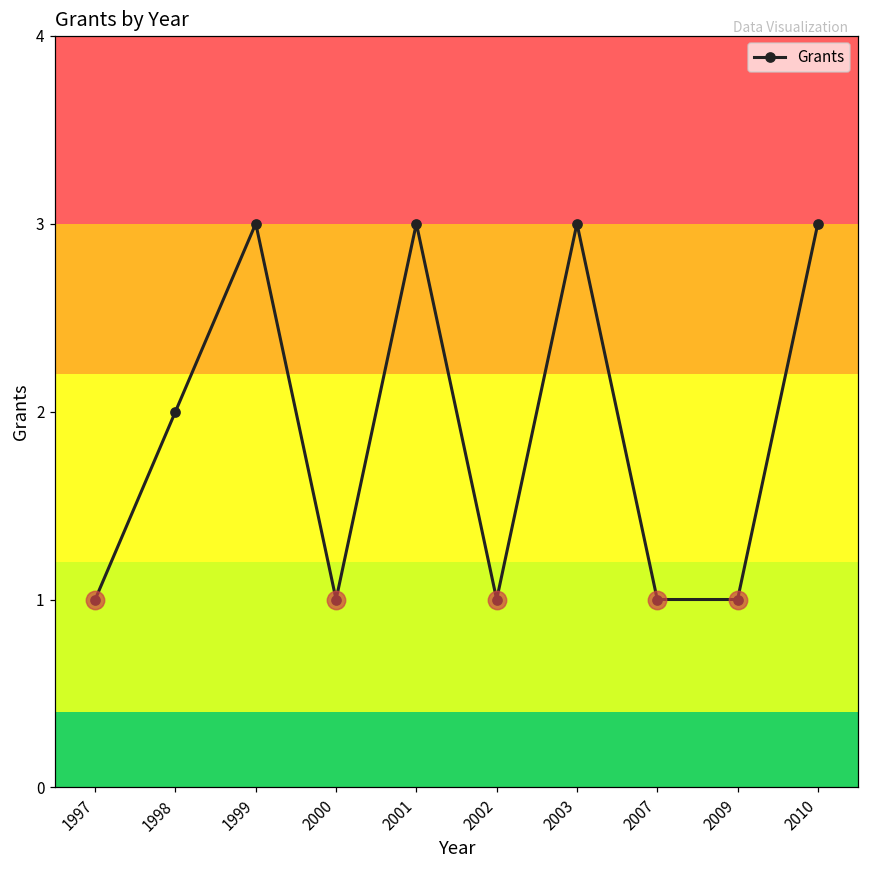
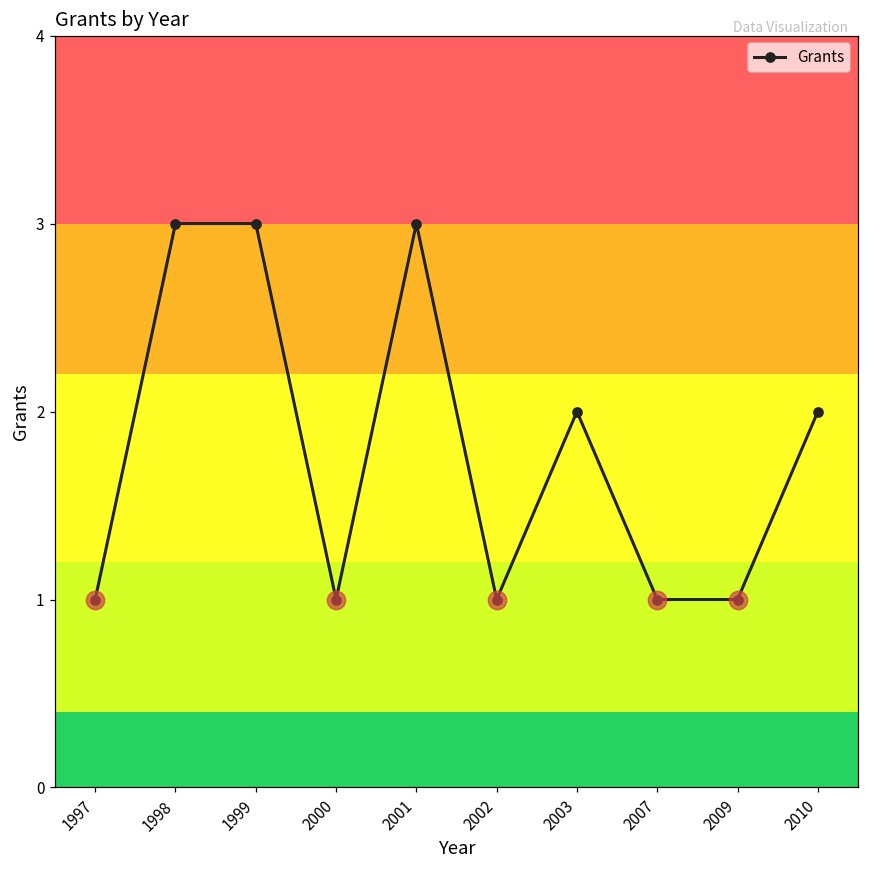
  {
    "Grants": {
-     "1998": 2,
+     "1998": 3,
      "1999": 3,
      "2001": 3,
-     "2003": 3,
-     "2010": 3
+     "2003": 2,
+     "2010": 2
    }
  }
